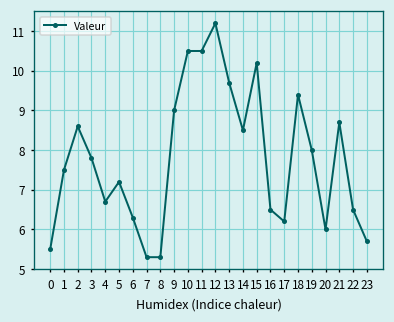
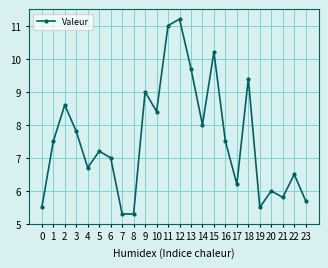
  {
    "0": 5.5,
    "1": 7.5,
    "2": 8.6,
    "3": 7.8,
    "4": 6.7,
    "5": 7.2,
-   "6": 6.3,
+   "6": 7.0,
    "7": 5.3,
    "8": 5.3,
    "9": 9.0,
-   "10": 10.5,
-   "11": 10.5,
+   "10": 8.4,
+   "11": 11.0,
    "12": 11.2,
    "13": 9.7,
-   "14": 8.5,
+   "14": 8.0,
    "15": 10.2,
-   "16": 6.5,
+   "16": 7.5,
    "17": 6.2,
    "18": 9.4,
-   "19": 8.0,
+   "19": 5.5,
    "20": 6.0,
-   "21": 8.7,
+   "21": 5.8,
    "22": 6.5,
    "23": 5.7
  }
